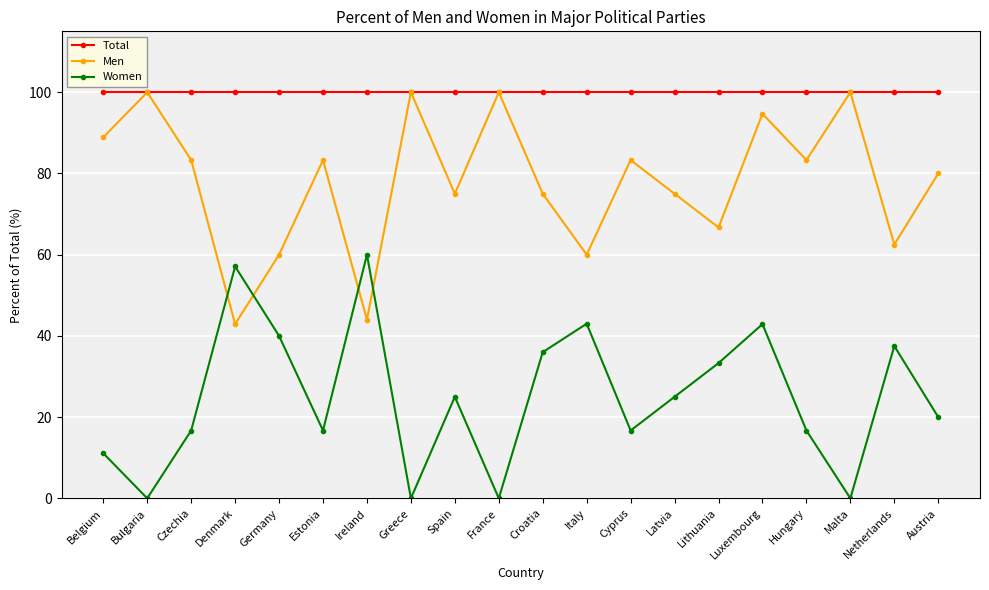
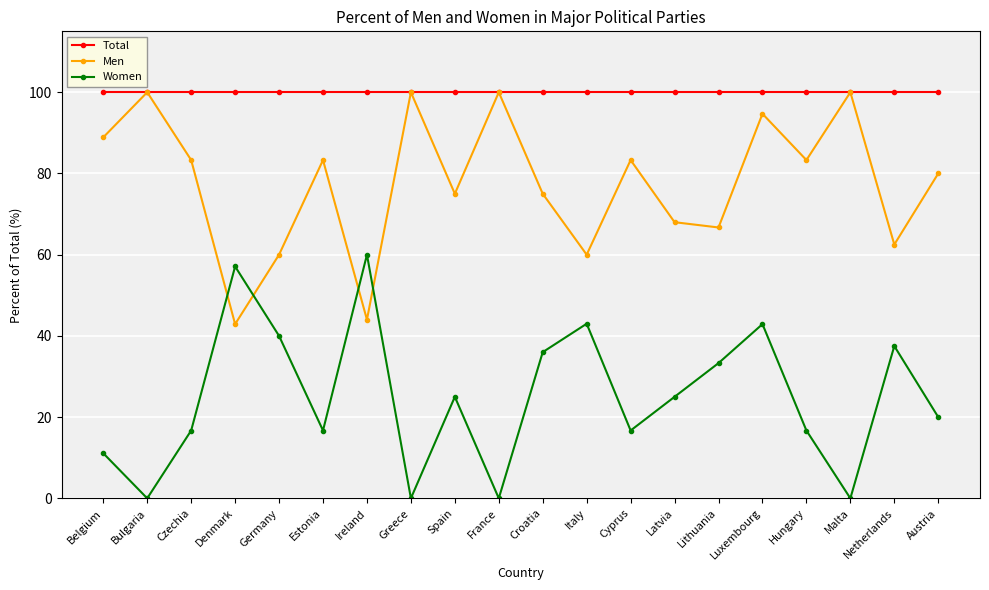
  {
    "Total": {
      "Belgium": 100,
      "Czechia": 100,
      "Denmark": 100,
      "Germany": 100,
      "Estonia": 100,
      "Ireland": 100,
      "Spain": 100,
      "Croatia": 100,
      "Italy": 100,
      "Cyprus": 100,
      "Latvia": 100,
      "Lithuania": 100,
      "Luxembourg": 100,
      "Hungary": 100,
      "Netherlands": 100,
      "Austria": 100
    },
    "Men": {
      "Belgium": 89,
      "Czechia": 83,
      "Denmark": 43,
      "Germany": 60,
      "Estonia": 83,
      "Ireland": 44,
      "Spain": 75,
      "Croatia": 75,
      "Italy": 60,
      "Cyprus": 83,
-     "Latvia": 75,
+     "Latvia": 68,
      "Lithuania": 67,
      "Luxembourg": 95,
      "Hungary": 83,
      "Netherlands": 63,
      "Austria": 80
    },
    "Women": {
      "Belgium": 11,
      "Bulgaria": 0,
      "Czechia": 17,
      "Denmark": 57,
      "Germany": 40,
      "Estonia": 17,
      "Ireland": 60,
      "Greece": 0,
      "Spain": 25,
      "France": 0,
      "Croatia": 36,
      "Italy": 43,
      "Cyprus": 17,
      "Latvia": 25,
      "Lithuania": 33,
      "Luxembourg": 43,
      "Hungary": 17,
      "Malta": 0,
      "Netherlands": 38,
      "Austria": 20
    }
  }
